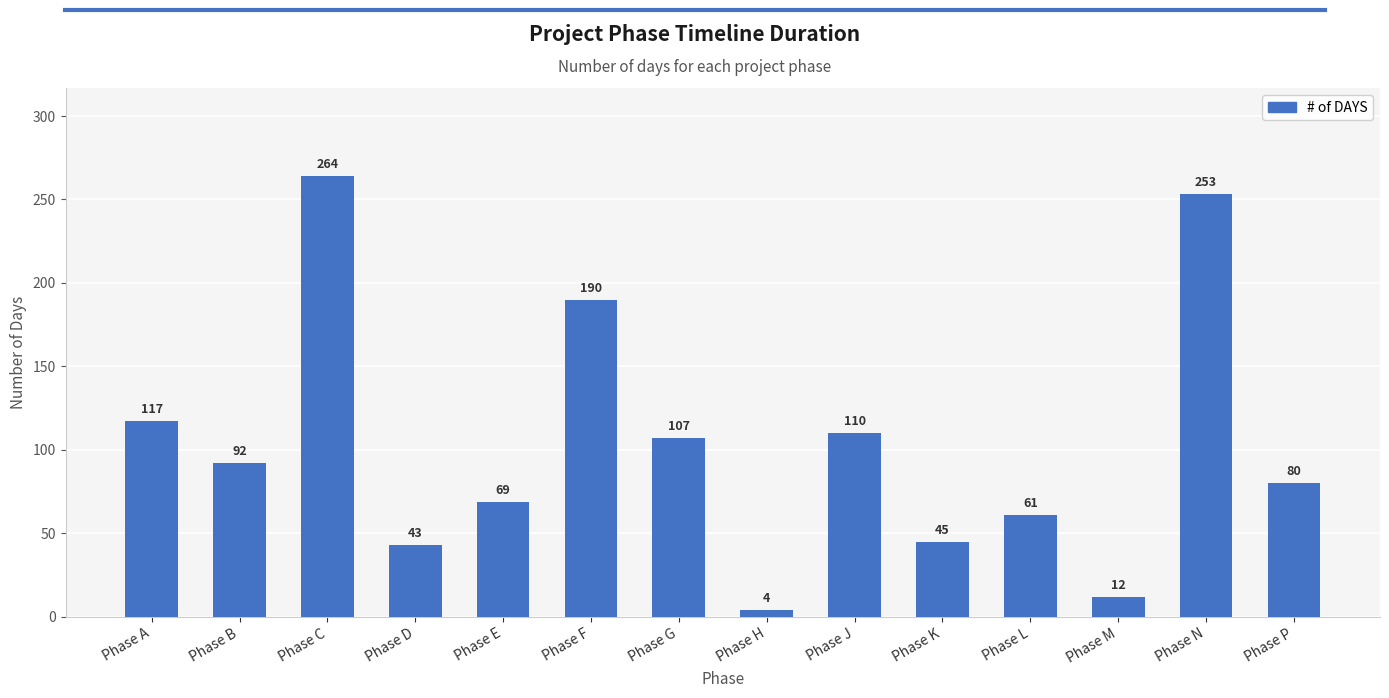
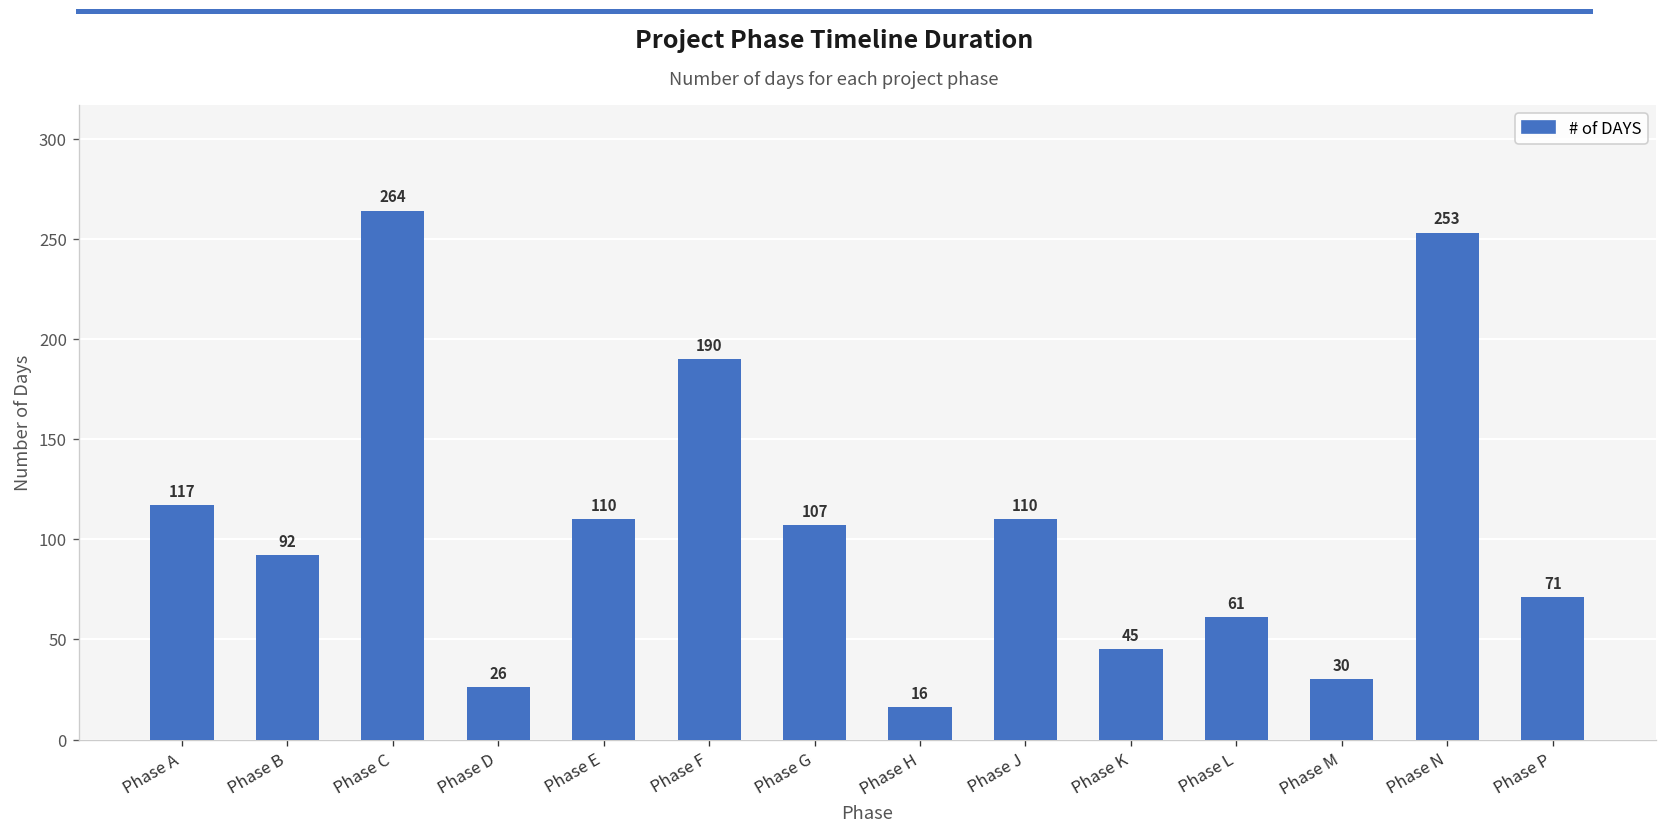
  {
    "Phase A": 117,
    "Phase B": 92,
    "Phase C": 264,
-   "Phase D": 43,
-   "Phase E": 69,
+   "Phase D": 26,
+   "Phase E": 110,
    "Phase F": 190,
    "Phase G": 107,
-   "Phase H": 4,
+   "Phase H": 16,
    "Phase J": 110,
    "Phase K": 45,
    "Phase L": 61,
-   "Phase M": 12,
+   "Phase M": 30,
    "Phase N": 253,
-   "Phase P": 80
+   "Phase P": 71
  }
